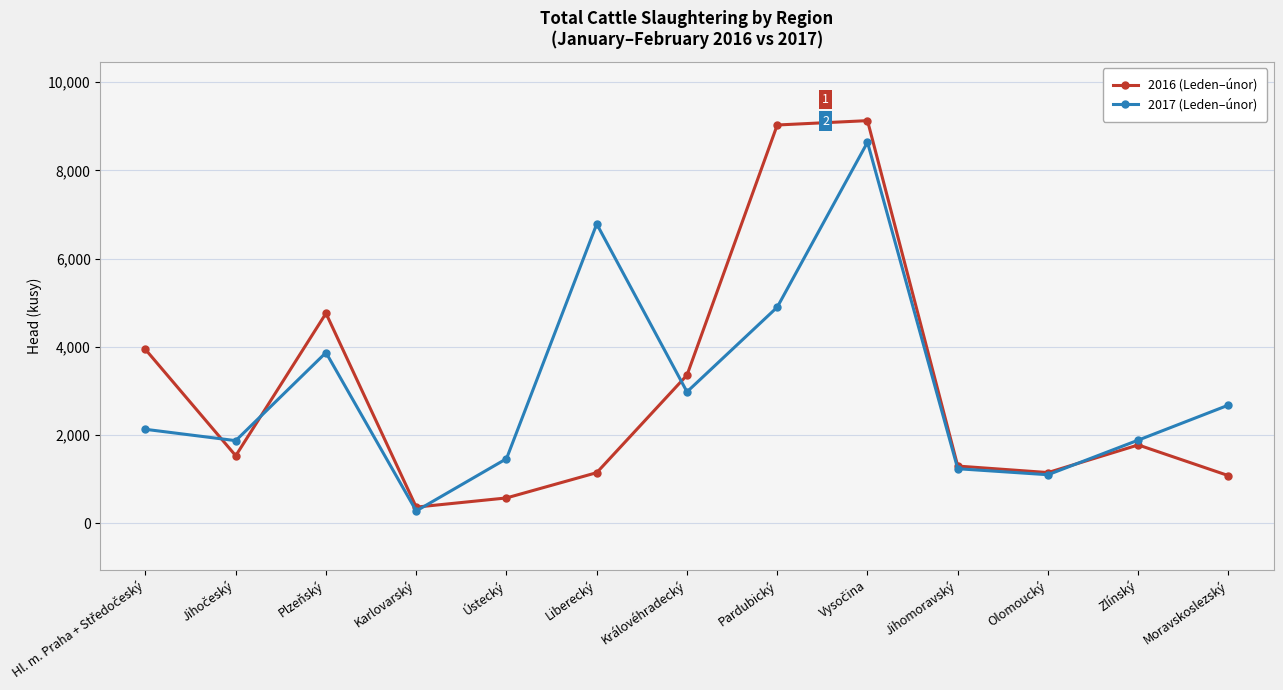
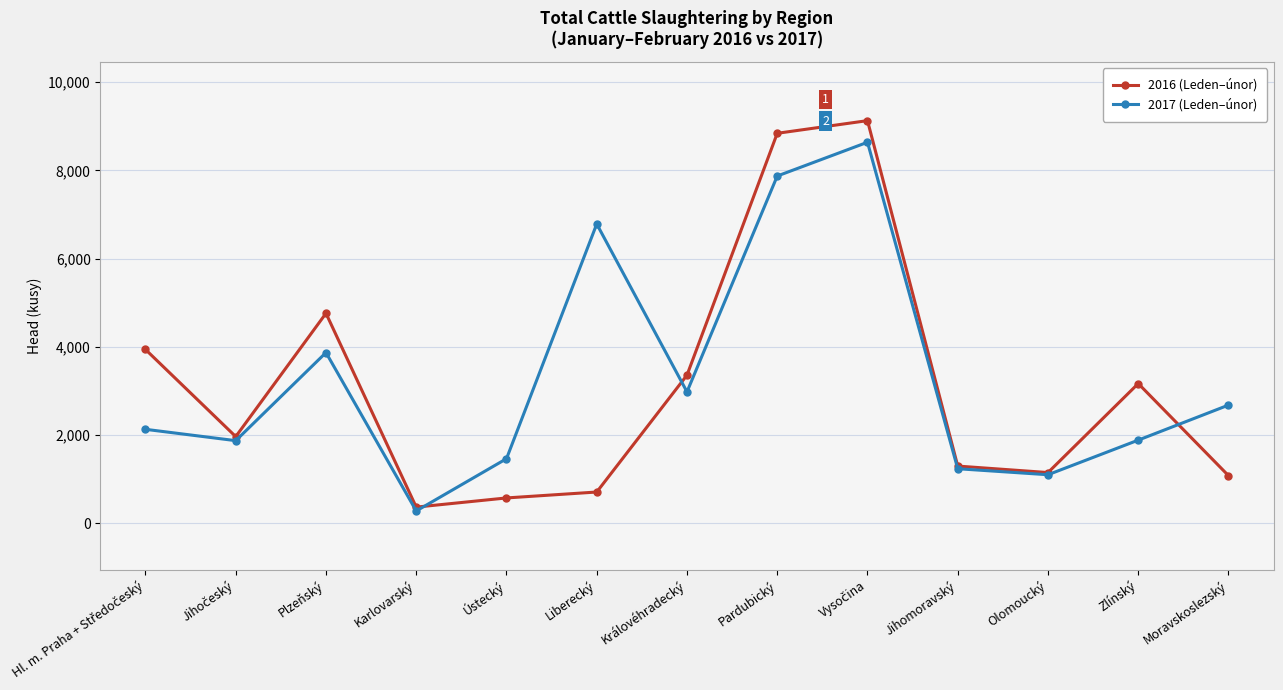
  {
    "2016 (Leden–únor)": {
      "Hl. m. Praha + Středočeský": "3,900",
-     "Jihočeský": "1,500",
+     "Jihočeský": "2,000",
      "Plzeňský": "4,800",
      "Karlovarský": "400",
      "Ústecký": "600",
-     "Liberecký": "1,200",
+     "Liberecký": "700",
      "Královéhradecký": "3,400",
-     "Pardubický": "9,000",
+     "Pardubický": "8,800",
      "Vysočina": "9,100",
      "Jihomoravský": "1,300",
-     "Zlínský": "1,800",
+     "Zlínský": "3,200",
      "Moravskoslezský": "1,100"
    },
    "2017 (Leden–únor)": {
      "Hl. m. Praha + Středočeský": "2,100",
      "Jihočeský": "1,900",
      "Plzeňský": "3,900",
      "Karlovarský": "300",
      "Ústecký": "1,500",
      "Liberecký": "6,800",
      "Královéhradecký": "3,000",
-     "Pardubický": "4,900",
+     "Pardubický": "7,900",
      "Vysočina": "8,600",
      "Jihomoravský": "1,200",
      "Zlínský": "1,900",
      "Moravskoslezský": "2,700"
    }
  }
